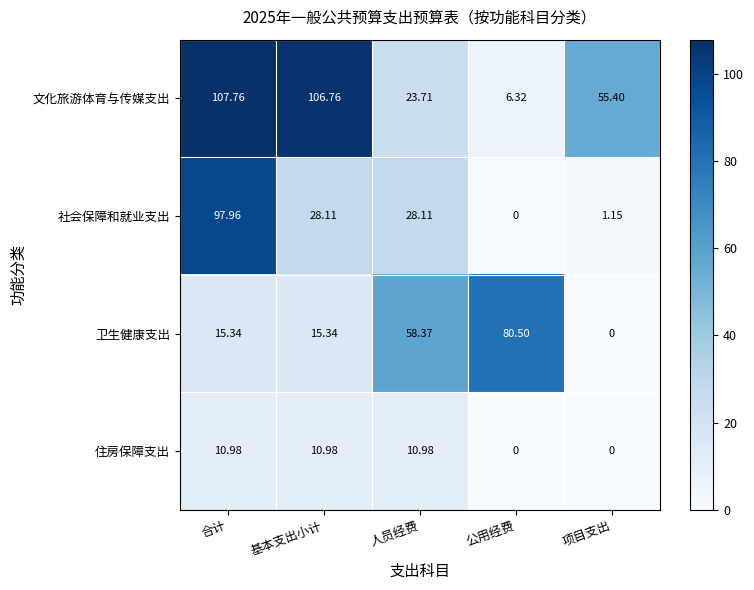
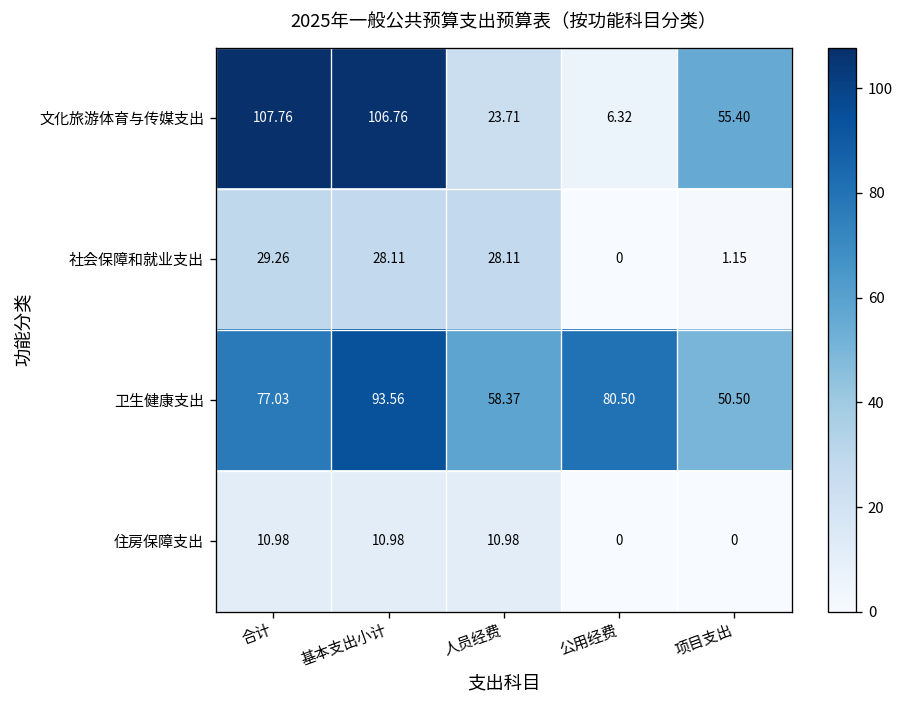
  {
    "文化旅游体育与传媒支出": {
      "合计": 107.76,
      "基本支出小计": 106.76,
      "人员经费": 23.71,
      "公用经费": 6.32,
      "项目支出": 55.40
    },
    "社会保障和就业支出": {
-     "合计": 97.96,
+     "合计": 29.26,
      "基本支出小计": 28.11,
      "人员经费": 28.11,
      "公用经费": 0,
      "项目支出": 1.15
    },
    "卫生健康支出": {
-     "合计": 15.34,
-     "基本支出小计": 15.34,
+     "合计": 77.03,
+     "基本支出小计": 93.56,
      "人员经费": 58.37,
      "公用经费": 80.50,
-     "项目支出": 0
+     "项目支出": 50.50
    },
    "住房保障支出": {
      "合计": 10.98,
      "基本支出小计": 10.98,
      "人员经费": 10.98,
      "公用经费": 0,
      "项目支出": 0
    }
  }
